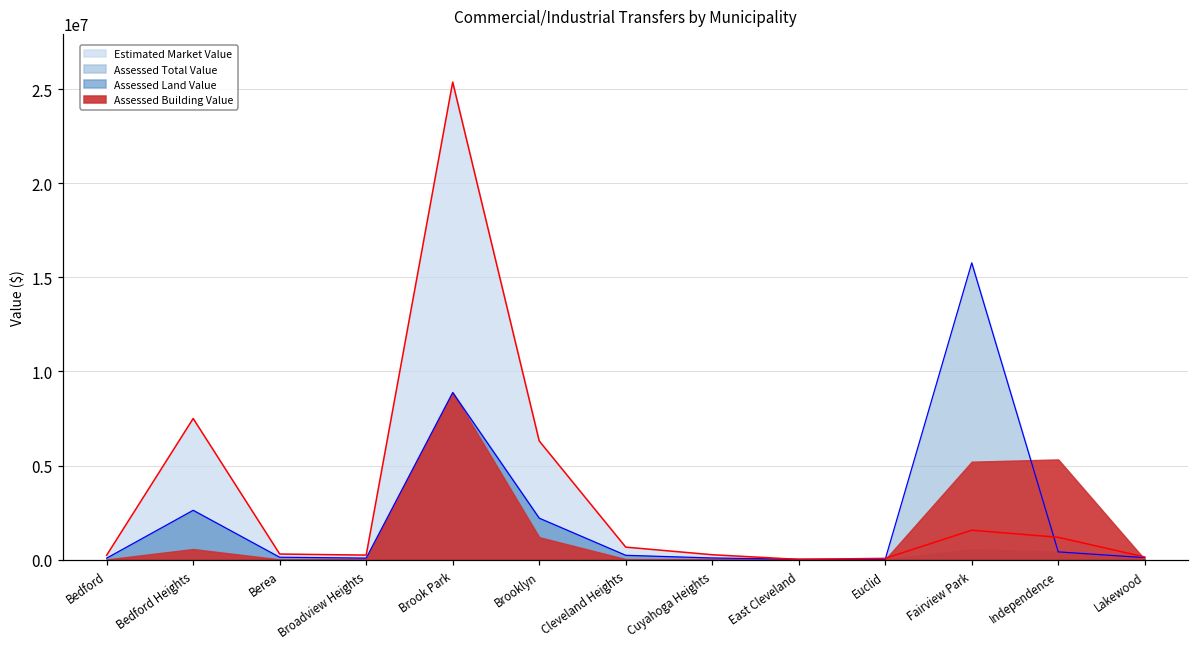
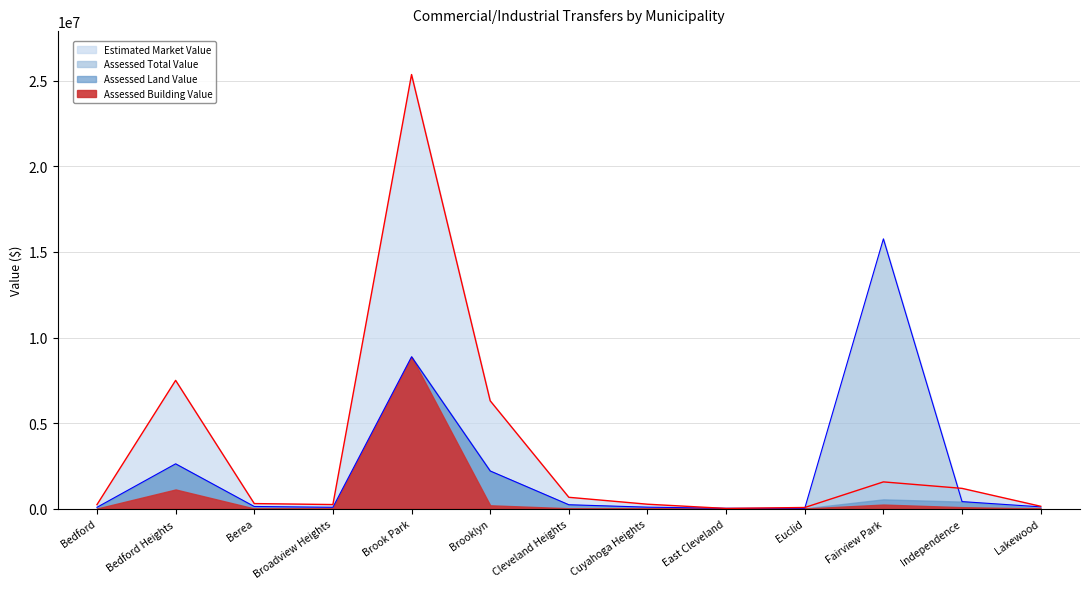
  {
    "Assessed Land Value": {
      "Fairview Park": 500000
    },
    "Assessed Building Value": {
-     "Bedford Heights": 600000,
-     "Brooklyn": 1200000,
-     "Fairview Park": 5200000,
-     "Independence": 5300000
+     "Bedford Heights": 1100000,
+     "Brooklyn": 200000,
+     "Fairview Park": 200000,
+     "Independence": 100000
    }
  }
